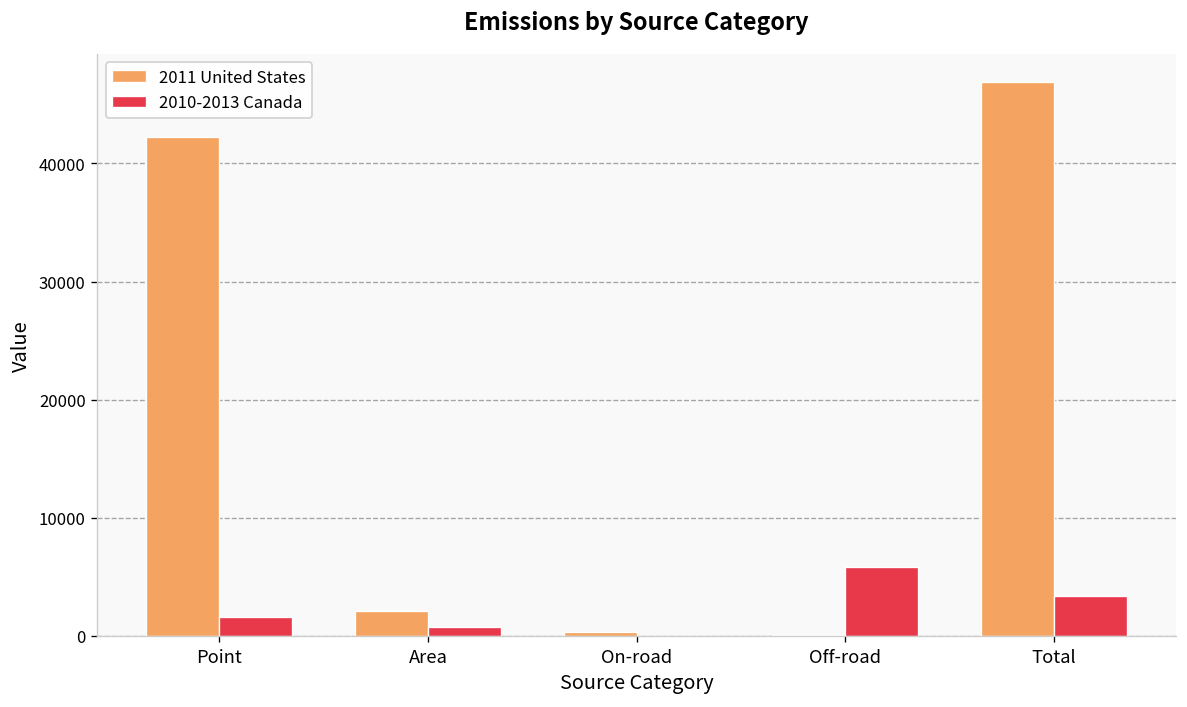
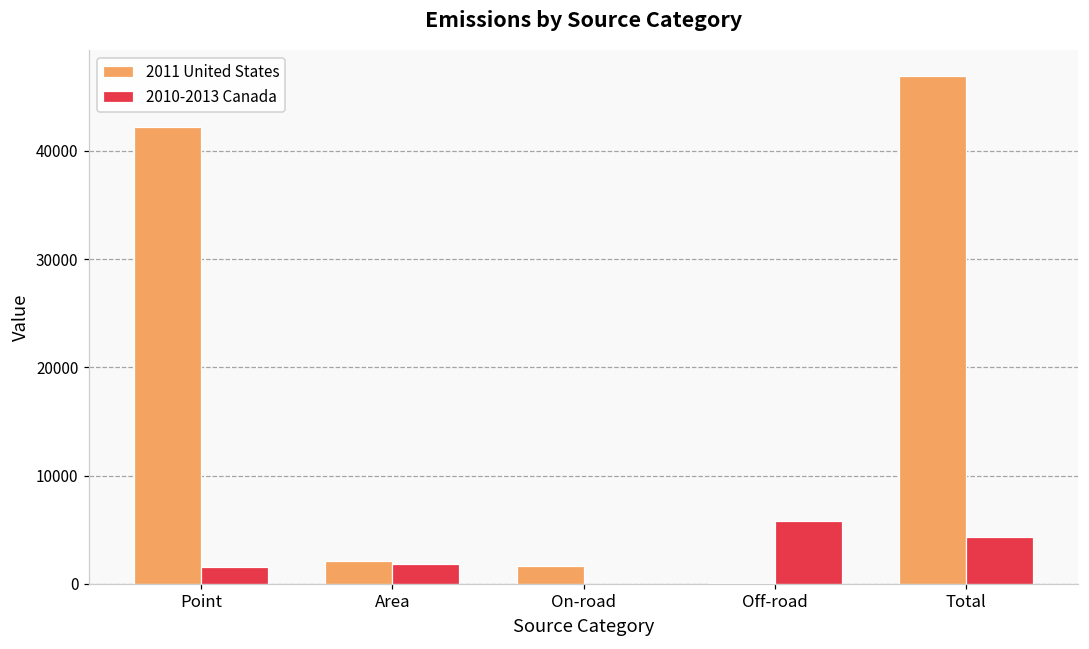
  {
    "2011 United States": {
      "Point": 42000,
      "Area": 2000,
-     "On-road": 0,
+     "On-road": 2000,
      "Total": 47000
    },
    "2010-2013 Canada": {
      "Point": 2000,
-     "Area": 1000,
+     "Area": 2000,
      "Off-road": 6000,
-     "Total": 3000
+     "Total": 4000
    }
  }
